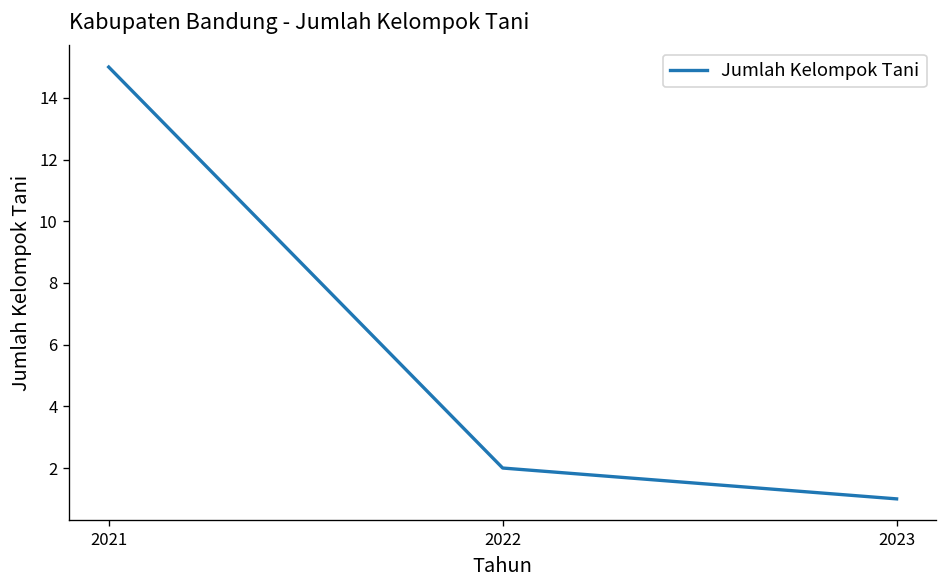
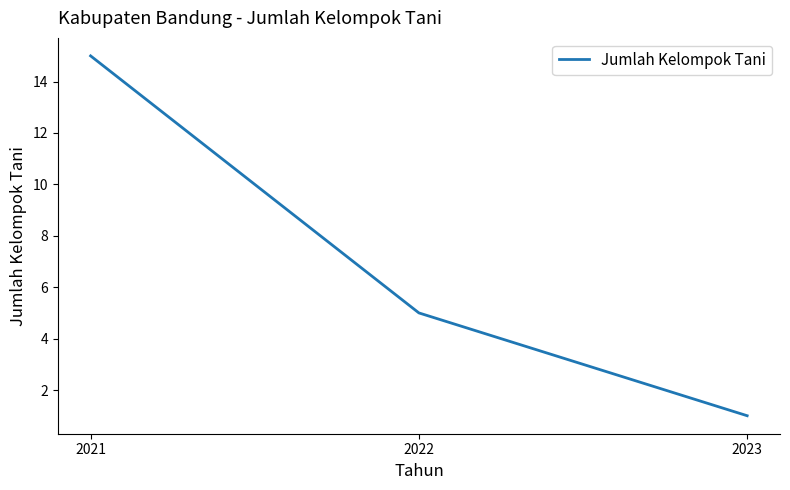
  {
    "2021": 15,
-   "2022": 2,
+   "2022": 5,
    "2023": 1
  }
